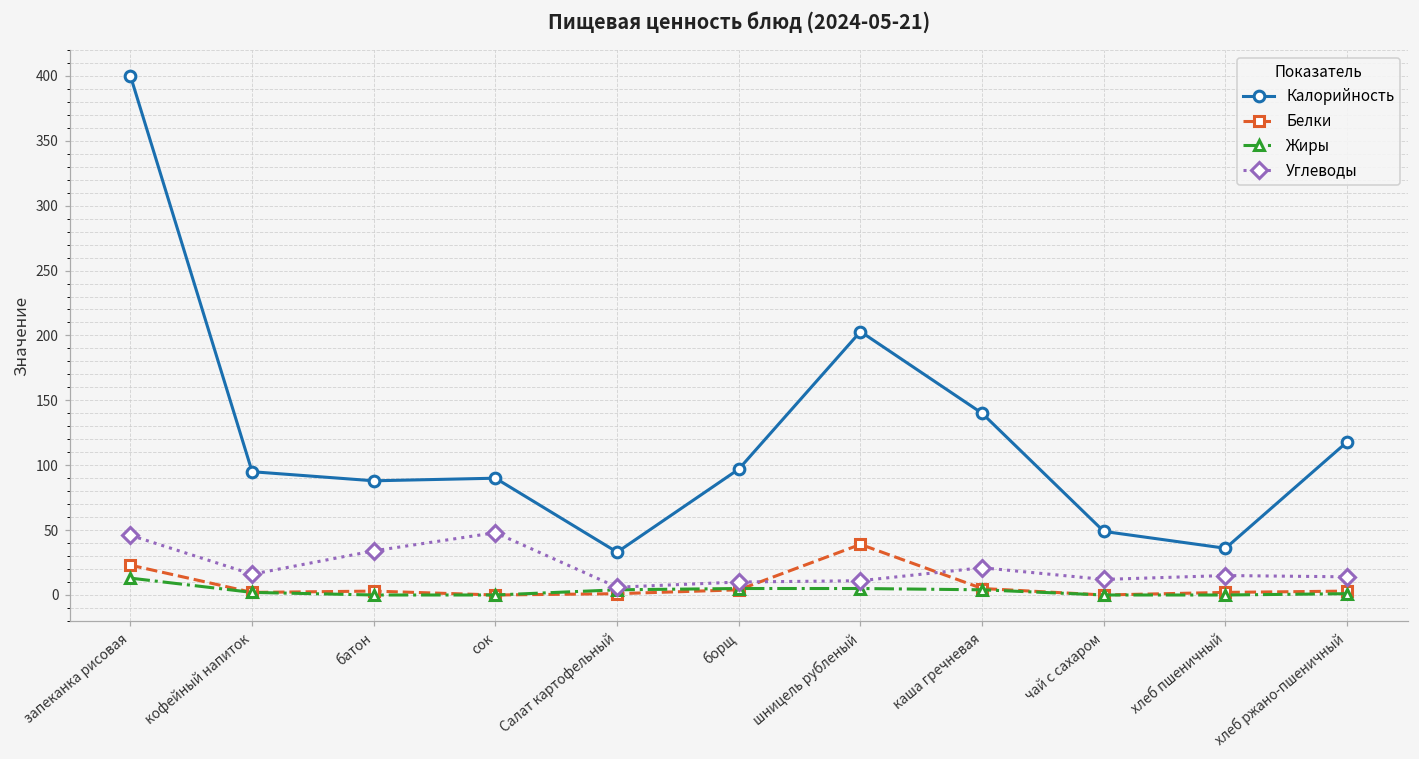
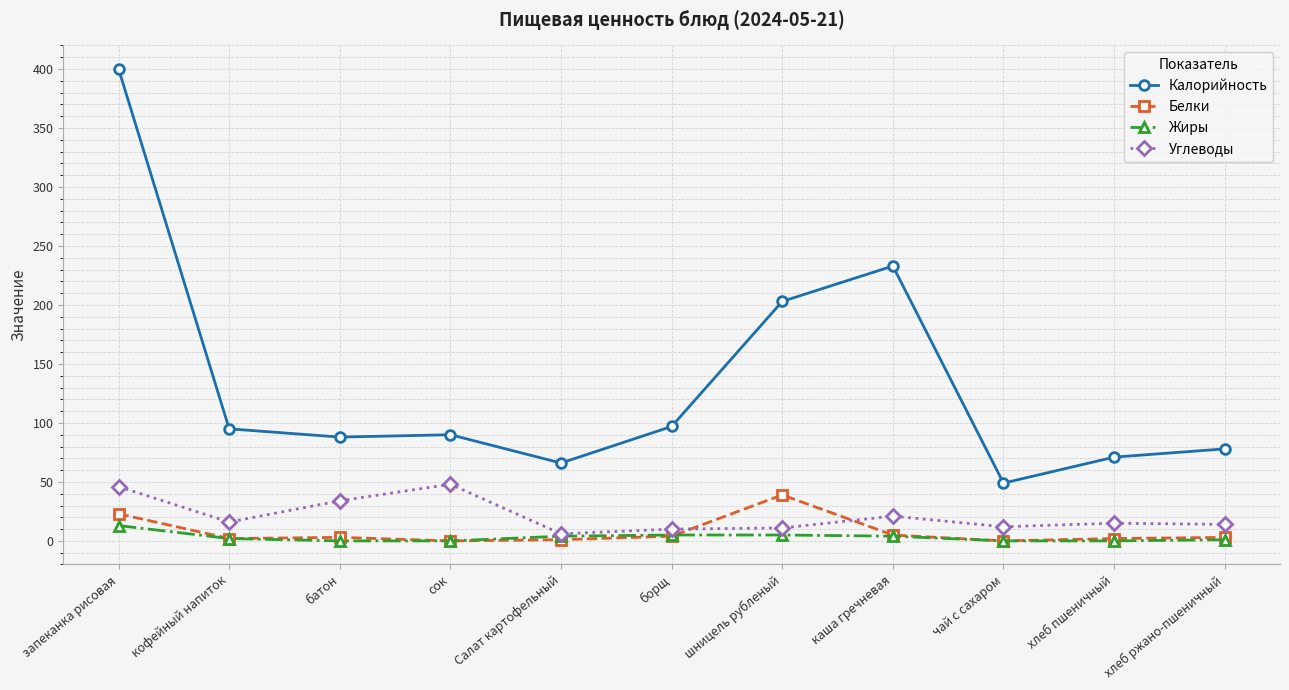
  {
    "Калорийность": {
      "запеканка рисовая": 400,
      "кофейный напиток": 95,
      "батон": 88,
      "сок": 90,
-     "Салат картофельный": 33,
+     "Салат картофельный": 66,
      "борщ": 97,
      "шницель рубленый": 203,
-     "каша гречневая": 140,
+     "каша гречневая": 233,
      "чай с сахаром": 49,
-     "хлеб пшеничный": 36,
-     "хлеб ржано-пшеничный": 118
+     "хлеб пшеничный": 71,
+     "хлеб ржано-пшеничный": 78
    },
    "Белки": {
      "запеканка рисовая": 23,
      "батон": 3,
      "Салат картофельный": 1,
      "шницель рубленый": 39
    },
    "Жиры": {
      "запеканка рисовая": 13,
      "батон": 0,
      "шницель рубленый": 5
    },
    "Углеводы": {
      "запеканка рисовая": 46,
      "кофейный напиток": 16,
      "батон": 34,
      "сок": 48,
      "борщ": 10,
      "шницель рубленый": 11,
      "каша гречневая": 21,
      "чай с сахаром": 12,
      "хлеб пшеничный": 15,
      "хлеб ржано-пшеничный": 14
    }
  }
